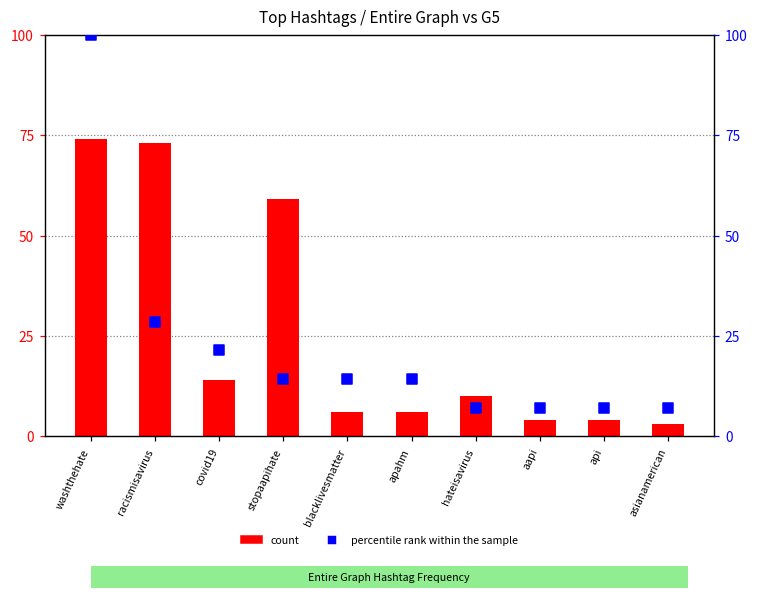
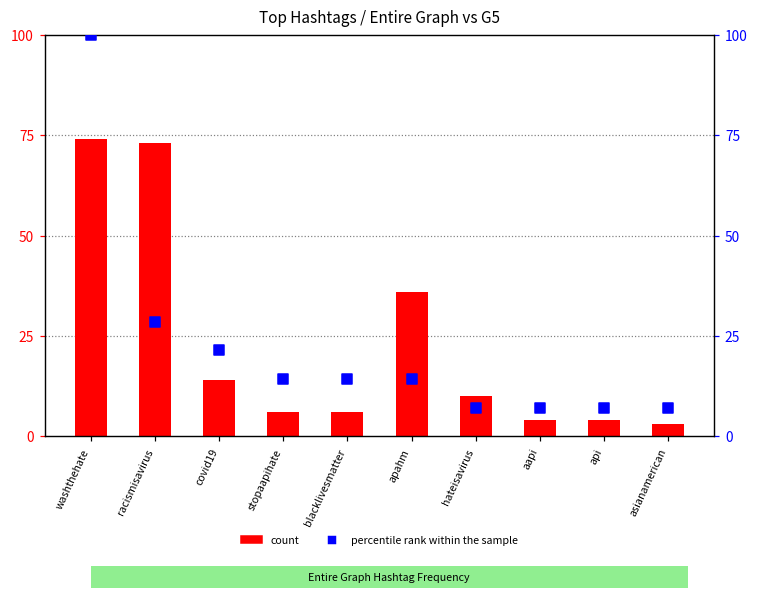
  {
    "count": {
      "washthehate": 74,
      "racismisavirus": 73,
      "covid19": 14,
-     "stopaapihate": 59,
+     "stopaapihate": 6,
      "blacklivesmatter": 6,
-     "apahm": 6,
+     "apahm": 36,
      "hateisavirus": 10,
      "aapi": 4,
      "api": 4,
      "asianamerican": 3
    }
  }
